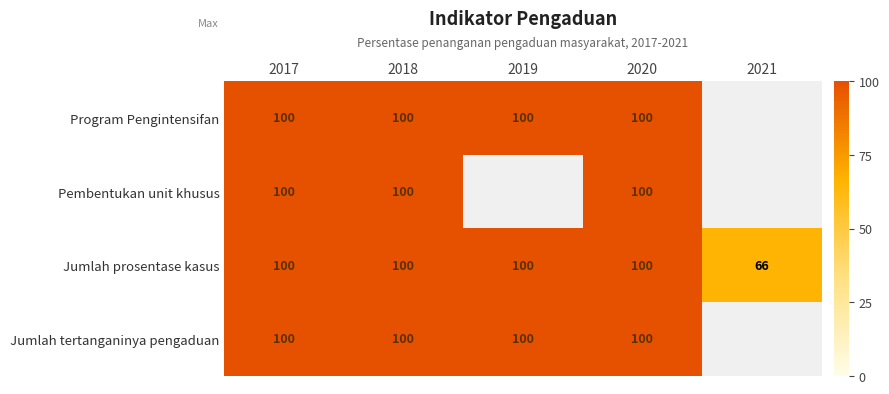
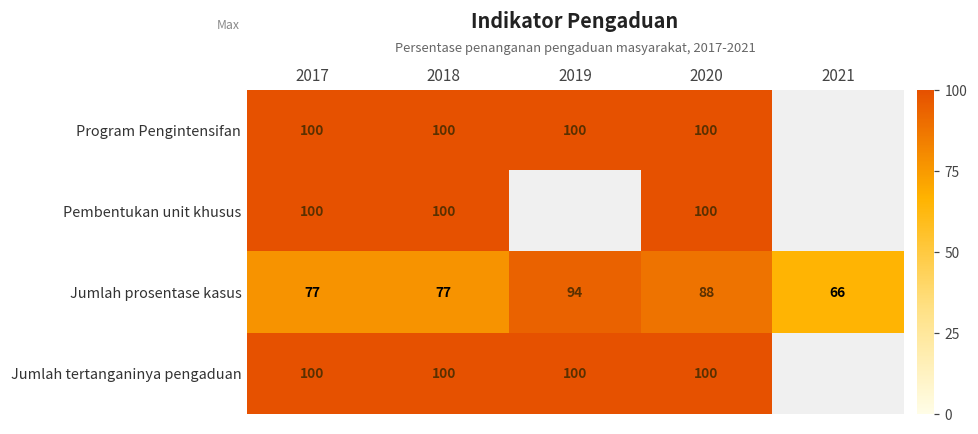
  {
    "Program Pengintensifan": {
      "2017": 100,
      "2018": 100,
      "2019": 100,
      "2020": 100
    },
    "Pembentukan unit khusus": {
      "2017": 100,
      "2018": 100,
      "2020": 100
    },
    "Jumlah prosentase kasus": {
-     "2017": 100,
-     "2018": 100,
-     "2019": 100,
-     "2020": 100,
+     "2017": 77,
+     "2018": 77,
+     "2019": 94,
+     "2020": 88,
      "2021": 66
    },
    "Jumlah tertanganinya pengaduan": {
      "2017": 100,
      "2018": 100,
      "2019": 100,
      "2020": 100
    }
  }
